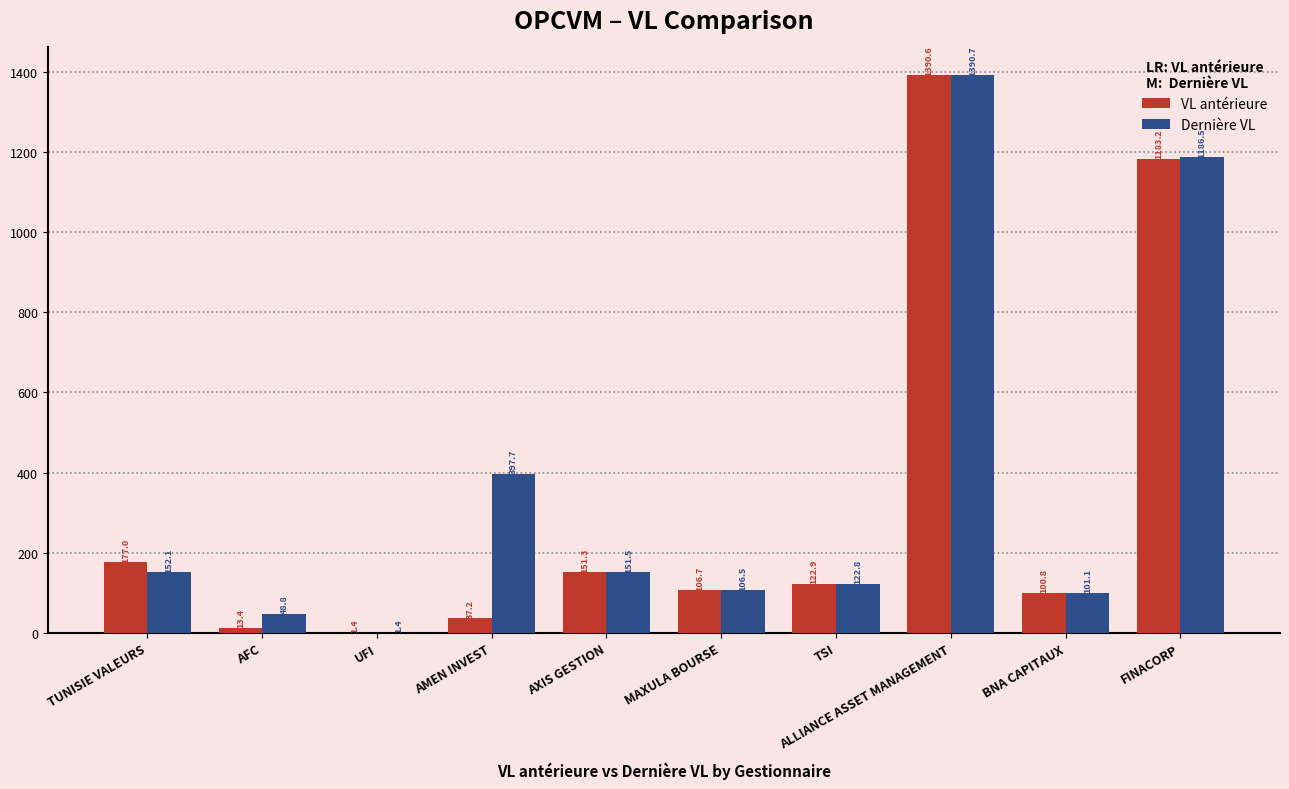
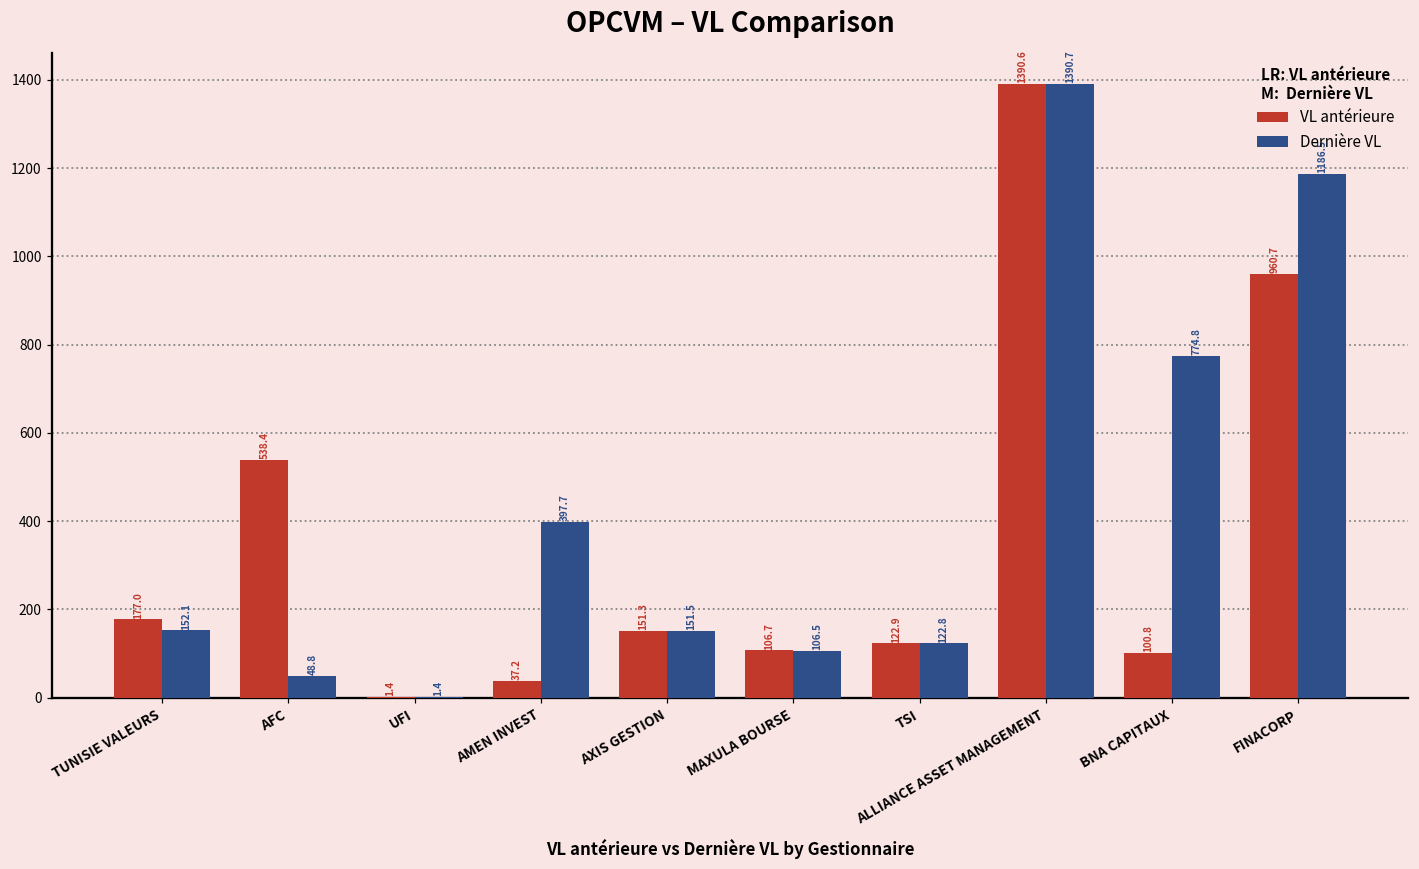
  {
    "VL antérieure": {
      "TUNISIE VALEURS": 177.0,
-     "AFC": 13.4,
+     "AFC": 538.4,
      "UFI": 1.4,
      "AMEN INVEST": 37.2,
      "AXIS GESTION": 151.3,
      "MAXULA BOURSE": 106.7,
      "TSI": 122.9,
      "ALLIANCE ASSET MANAGEMENT": 1390.6,
      "BNA CAPITAUX": 100.8,
-     "FINACORP": 1183.2
+     "FINACORP": 960.7
    },
    "Dernière VL": {
      "TUNISIE VALEURS": 152.1,
      "AFC": 48.8,
      "UFI": 1.4,
      "AMEN INVEST": 397.7,
      "AXIS GESTION": 151.5,
      "MAXULA BOURSE": 106.5,
      "TSI": 122.8,
      "ALLIANCE ASSET MANAGEMENT": 1390.7,
-     "BNA CAPITAUX": 101.1,
+     "BNA CAPITAUX": 774.8,
      "FINACORP": 1186.5
    }
  }
